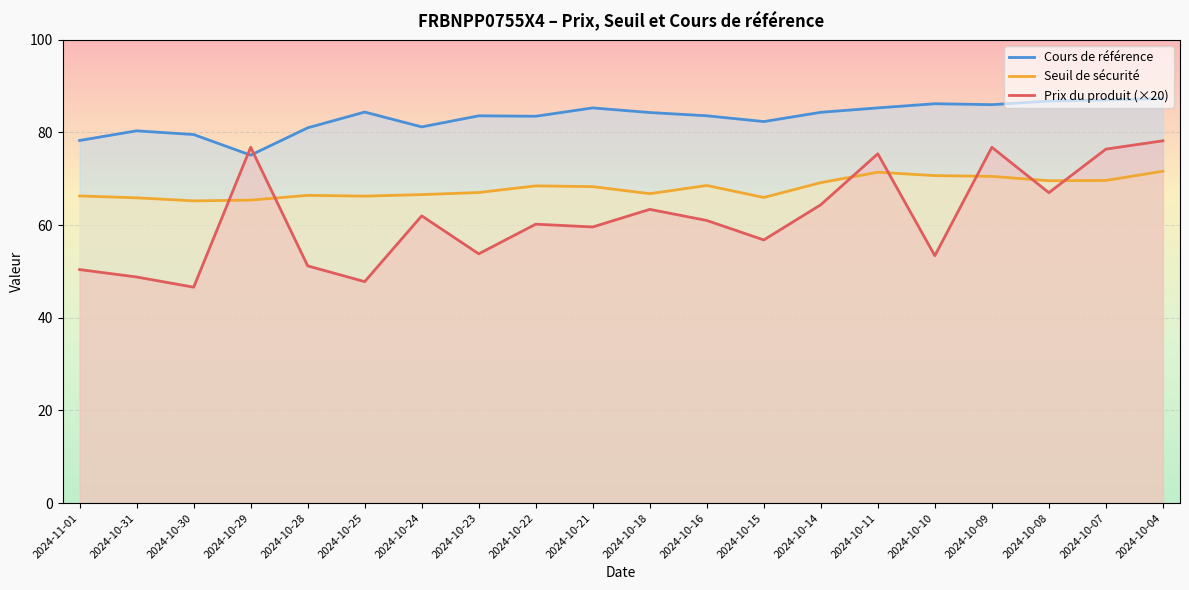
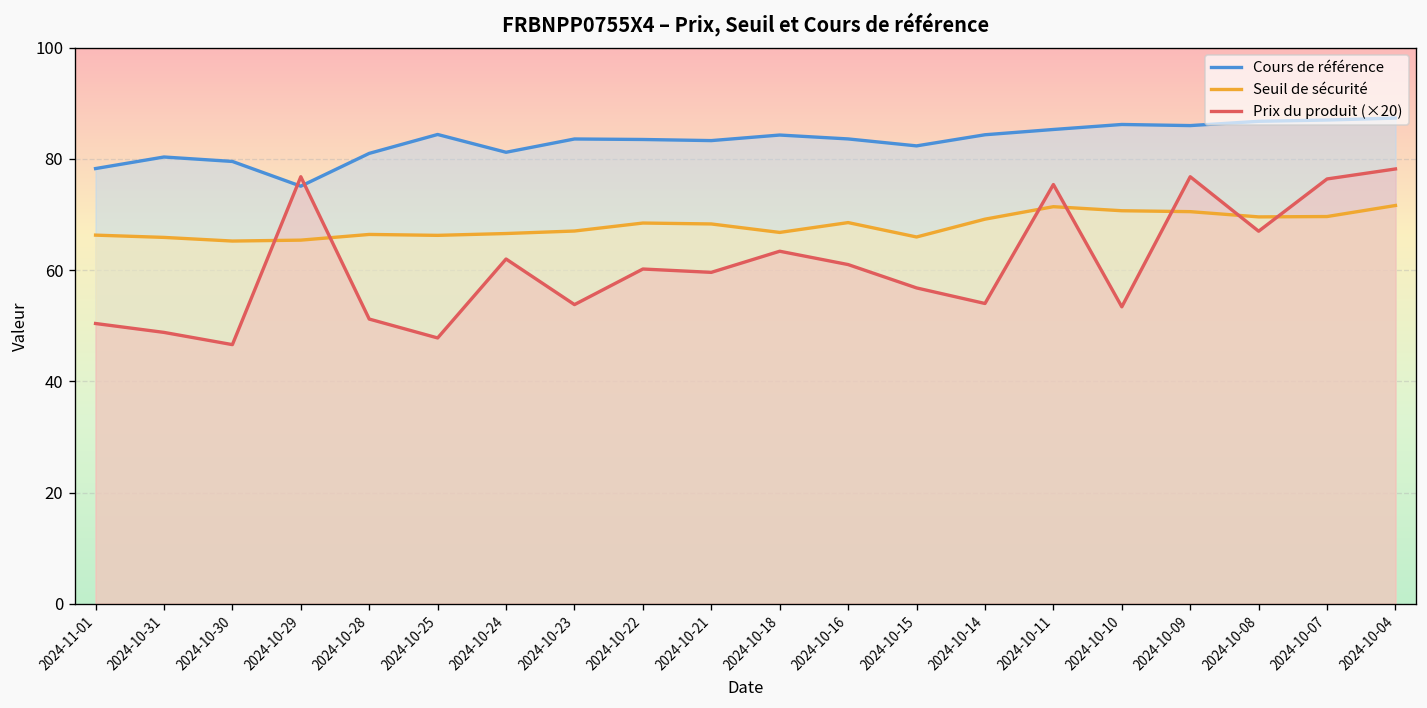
  {
    "Cours de référence": {
      "2024-11-01": 78,
      "2024-10-31": 80,
      "2024-10-30": 80,
      "2024-10-29": 75,
      "2024-10-28": 81,
      "2024-10-25": 84,
      "2024-10-24": 81,
      "2024-10-23": 84,
      "2024-10-22": 84,
-     "2024-10-21": 85,
+     "2024-10-21": 83,
      "2024-10-18": 84,
      "2024-10-16": 84,
      "2024-10-15": 82,
      "2024-10-14": 84,
      "2024-10-11": 85,
      "2024-10-10": 86,
      "2024-10-09": 86
    },
    "Seuil de sécurité": {
      "2024-11-01": 66,
      "2024-10-31": 66,
      "2024-10-30": 65,
      "2024-10-29": 65,
      "2024-10-28": 66,
      "2024-10-25": 66,
      "2024-10-24": 67,
      "2024-10-23": 67,
      "2024-10-22": 68,
      "2024-10-21": 68,
      "2024-10-18": 67,
      "2024-10-16": 69,
      "2024-10-15": 66,
      "2024-10-14": 69,
      "2024-10-11": 71,
      "2024-10-10": 71,
      "2024-10-09": 71,
      "2024-10-08": 70,
      "2024-10-07": 70,
      "2024-10-04": 72
    },
    "Prix du produit (×20)": {
      "2024-11-01": 50,
      "2024-10-31": 49,
      "2024-10-30": 47,
      "2024-10-29": 77,
      "2024-10-28": 51,
      "2024-10-25": 48,
      "2024-10-24": 62,
      "2024-10-23": 54,
      "2024-10-22": 60,
      "2024-10-21": 60,
      "2024-10-18": 63,
      "2024-10-16": 61,
      "2024-10-15": 57,
-     "2024-10-14": 64,
+     "2024-10-14": 54,
      "2024-10-11": 75,
      "2024-10-10": 53,
      "2024-10-09": 77,
      "2024-10-08": 67,
      "2024-10-07": 76,
      "2024-10-04": 78
    }
  }
